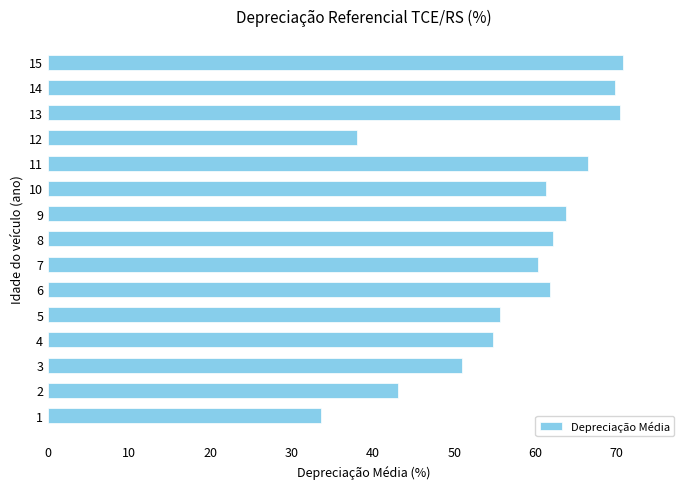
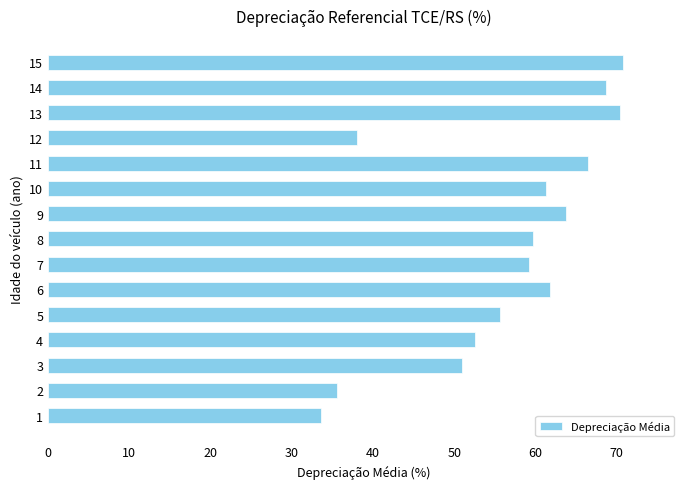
  {
    "15": 71,
-   "14": 70,
+   "14": 69,
    "13": 70,
    "12": 38,
    "11": 66,
    "10": 61,
    "9": 64,
-   "8": 62,
-   "7": 60,
+   "8": 60,
+   "7": 59,
    "6": 62,
    "5": 56,
-   "4": 55,
+   "4": 53,
    "3": 51,
-   "2": 43,
+   "2": 36,
    "1": 34
  }
